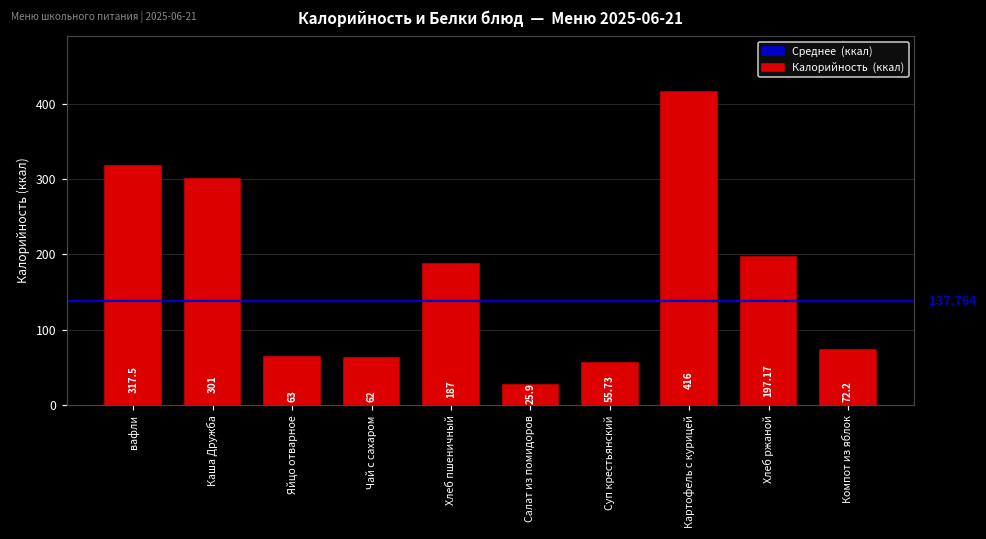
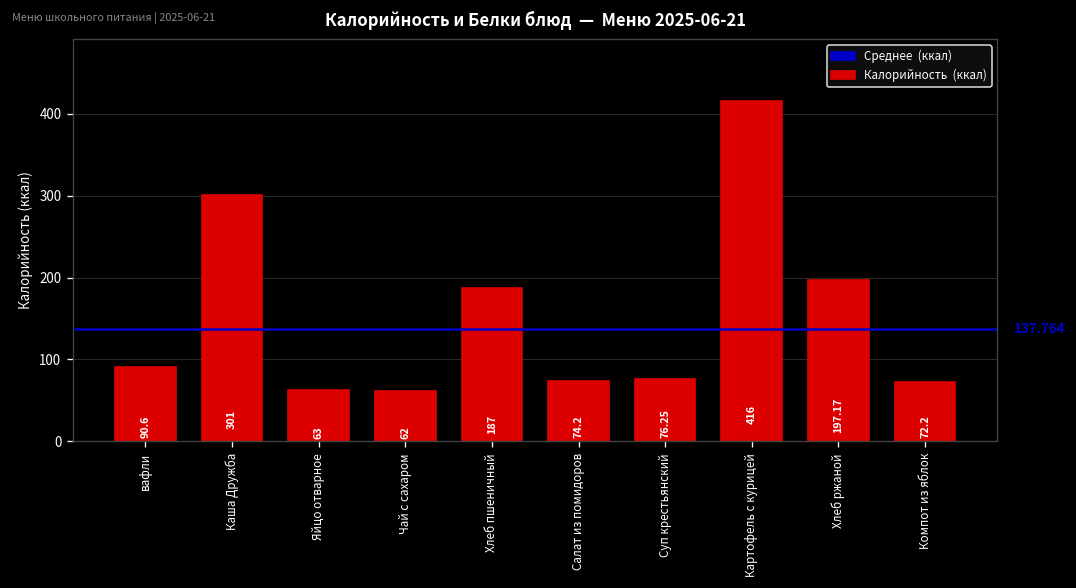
  {
-   "вафли": 317.5,
+   "вафли": 90.6,
    "Каша Дружба": 301,
    "Яйцо отварное": 63,
    "Чай с сахаром": 62,
    "Хлеб пшеничный": 187,
-   "Салат из помидоров": 25.9,
-   "Суп крестьянский": 55.73,
+   "Салат из помидоров": 74.2,
+   "Суп крестьянский": 76.25,
    "Картофель с курицей": 416,
    "Хлеб ржаной": 197.17,
    "Компот из яблок": 72.2
  }
